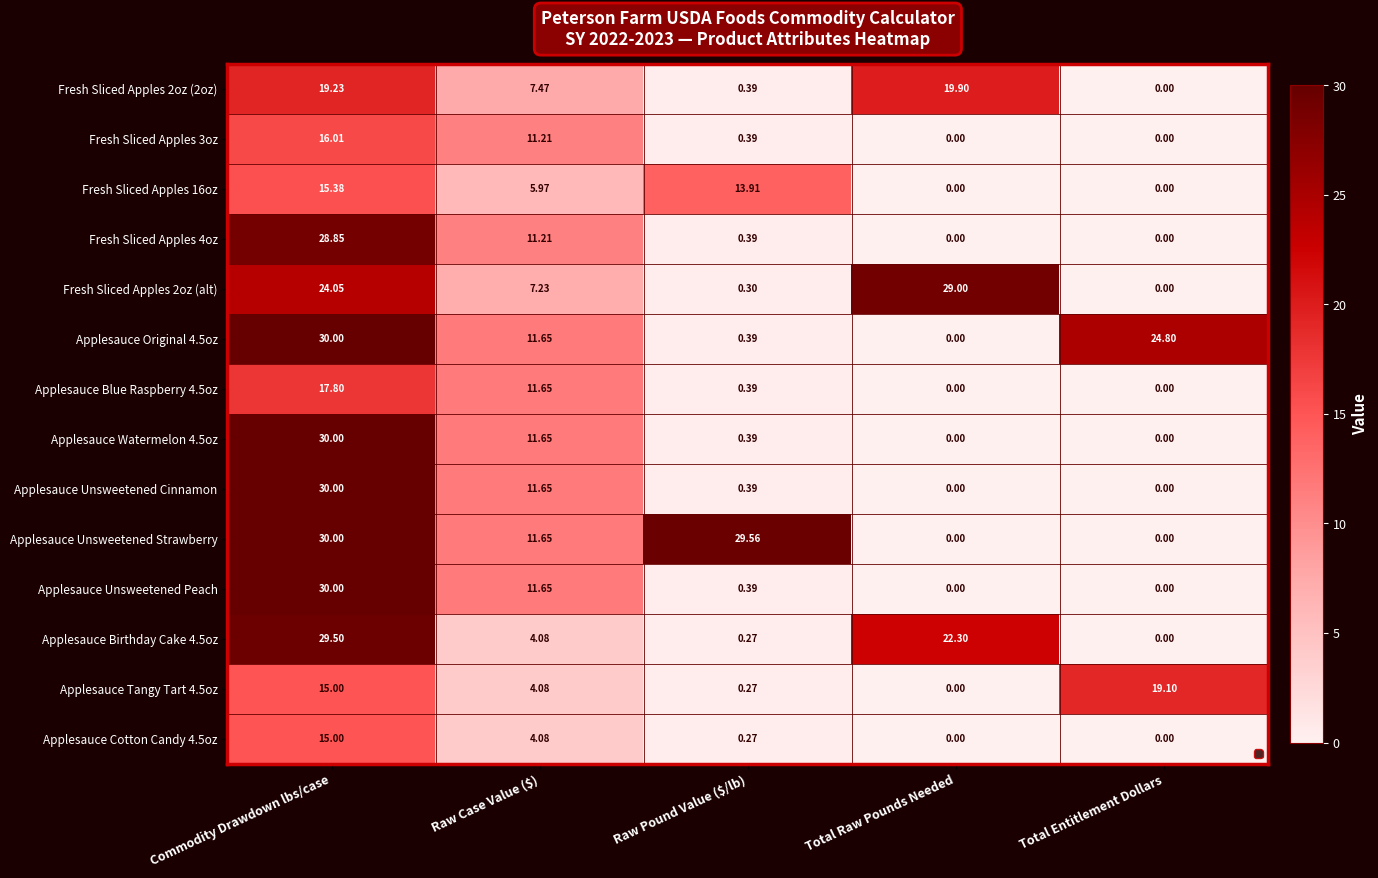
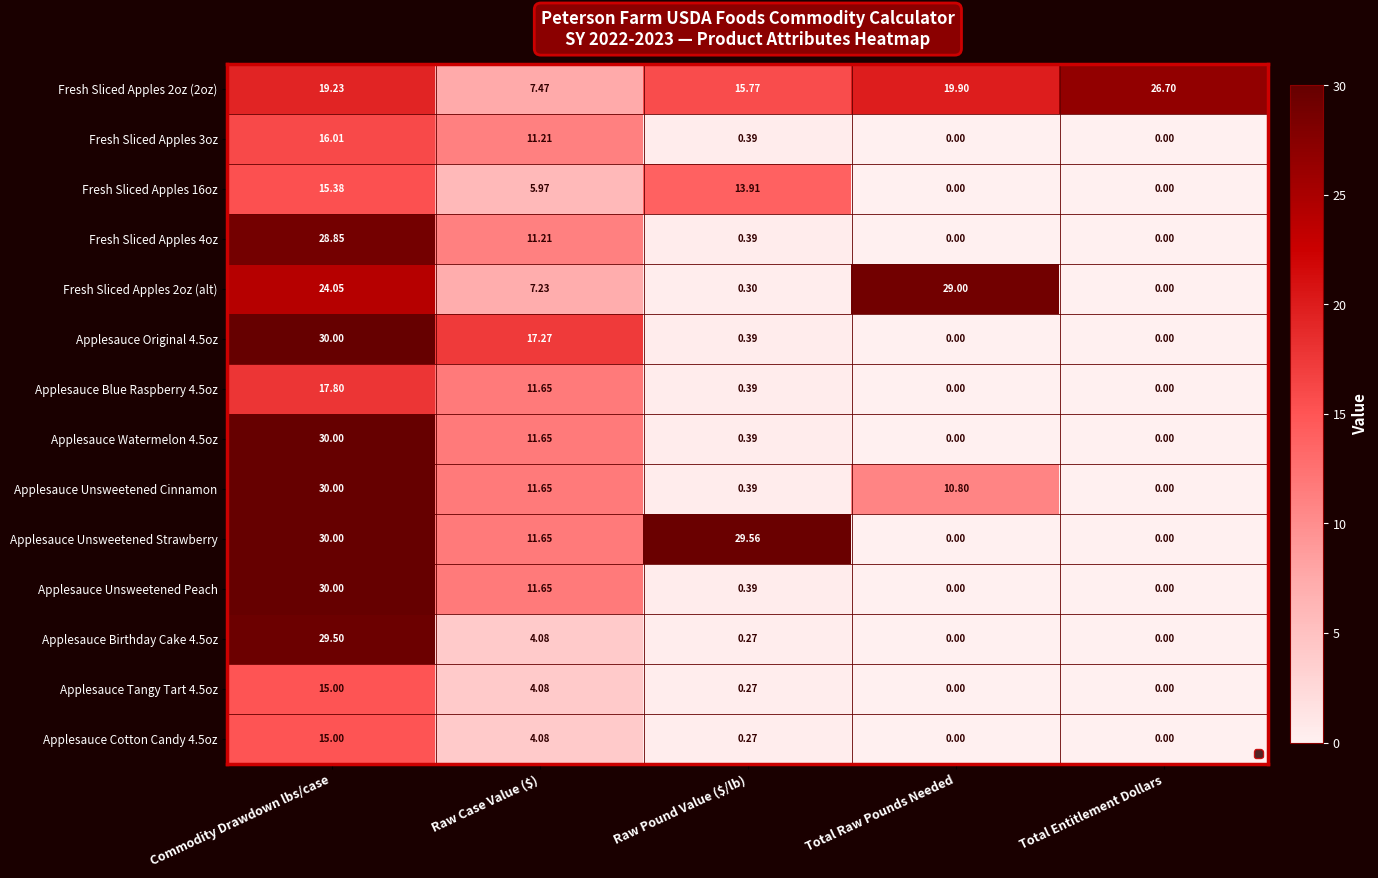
  {
    "Fresh Sliced Apples 2oz (2oz)": {
      "Commodity Drawdown lbs/case": 19.23,
      "Raw Case Value ($)": 7.47,
-     "Raw Pound Value ($/lb)": 0.39,
+     "Raw Pound Value ($/lb)": 15.77,
      "Total Raw Pounds Needed": 19.90,
-     "Total Entitlement Dollars": 0.00
+     "Total Entitlement Dollars": 26.70
    },
    "Fresh Sliced Apples 3oz": {
      "Commodity Drawdown lbs/case": 16.01,
      "Raw Case Value ($)": 11.21,
      "Raw Pound Value ($/lb)": 0.39,
      "Total Raw Pounds Needed": 0.00,
      "Total Entitlement Dollars": 0.00
    },
    "Fresh Sliced Apples 16oz": {
      "Commodity Drawdown lbs/case": 15.38,
      "Raw Case Value ($)": 5.97,
      "Raw Pound Value ($/lb)": 13.91,
      "Total Raw Pounds Needed": 0.00,
      "Total Entitlement Dollars": 0.00
    },
    "Fresh Sliced Apples 4oz": {
      "Commodity Drawdown lbs/case": 28.85,
      "Raw Case Value ($)": 11.21,
      "Raw Pound Value ($/lb)": 0.39,
      "Total Raw Pounds Needed": 0.00,
      "Total Entitlement Dollars": 0.00
    },
    "Fresh Sliced Apples 2oz (alt)": {
      "Commodity Drawdown lbs/case": 24.05,
      "Raw Case Value ($)": 7.23,
      "Raw Pound Value ($/lb)": 0.30,
      "Total Raw Pounds Needed": 29.00,
      "Total Entitlement Dollars": 0.00
    },
    "Applesauce Original 4.5oz": {
      "Commodity Drawdown lbs/case": 30.00,
-     "Raw Case Value ($)": 11.65,
+     "Raw Case Value ($)": 17.27,
      "Raw Pound Value ($/lb)": 0.39,
      "Total Raw Pounds Needed": 0.00,
-     "Total Entitlement Dollars": 24.80
+     "Total Entitlement Dollars": 0.00
    },
    "Applesauce Blue Raspberry 4.5oz": {
      "Commodity Drawdown lbs/case": 17.80,
      "Raw Case Value ($)": 11.65,
      "Raw Pound Value ($/lb)": 0.39,
      "Total Raw Pounds Needed": 0.00,
      "Total Entitlement Dollars": 0.00
    },
    "Applesauce Watermelon 4.5oz": {
      "Commodity Drawdown lbs/case": 30.00,
      "Raw Case Value ($)": 11.65,
      "Raw Pound Value ($/lb)": 0.39,
      "Total Raw Pounds Needed": 0.00,
      "Total Entitlement Dollars": 0.00
    },
    "Applesauce Unsweetened Cinnamon": {
      "Commodity Drawdown lbs/case": 30.00,
      "Raw Case Value ($)": 11.65,
      "Raw Pound Value ($/lb)": 0.39,
-     "Total Raw Pounds Needed": 0.00,
+     "Total Raw Pounds Needed": 10.80,
      "Total Entitlement Dollars": 0.00
    },
    "Applesauce Unsweetened Strawberry": {
      "Commodity Drawdown lbs/case": 30.00,
      "Raw Case Value ($)": 11.65,
      "Raw Pound Value ($/lb)": 29.56,
      "Total Raw Pounds Needed": 0.00,
      "Total Entitlement Dollars": 0.00
    },
    "Applesauce Unsweetened Peach": {
      "Commodity Drawdown lbs/case": 30.00,
      "Raw Case Value ($)": 11.65,
      "Raw Pound Value ($/lb)": 0.39,
      "Total Raw Pounds Needed": 0.00,
      "Total Entitlement Dollars": 0.00
    },
    "Applesauce Birthday Cake 4.5oz": {
      "Commodity Drawdown lbs/case": 29.50,
      "Raw Case Value ($)": 4.08,
      "Raw Pound Value ($/lb)": 0.27,
-     "Total Raw Pounds Needed": 22.30,
+     "Total Raw Pounds Needed": 0.00,
      "Total Entitlement Dollars": 0.00
    },
    "Applesauce Tangy Tart 4.5oz": {
      "Commodity Drawdown lbs/case": 15.00,
      "Raw Case Value ($)": 4.08,
      "Raw Pound Value ($/lb)": 0.27,
      "Total Raw Pounds Needed": 0.00,
-     "Total Entitlement Dollars": 19.10
+     "Total Entitlement Dollars": 0.00
    },
    "Applesauce Cotton Candy 4.5oz": {
      "Commodity Drawdown lbs/case": 15.00,
      "Raw Case Value ($)": 4.08,
      "Raw Pound Value ($/lb)": 0.27,
      "Total Raw Pounds Needed": 0.00,
      "Total Entitlement Dollars": 0.00
    }
  }
